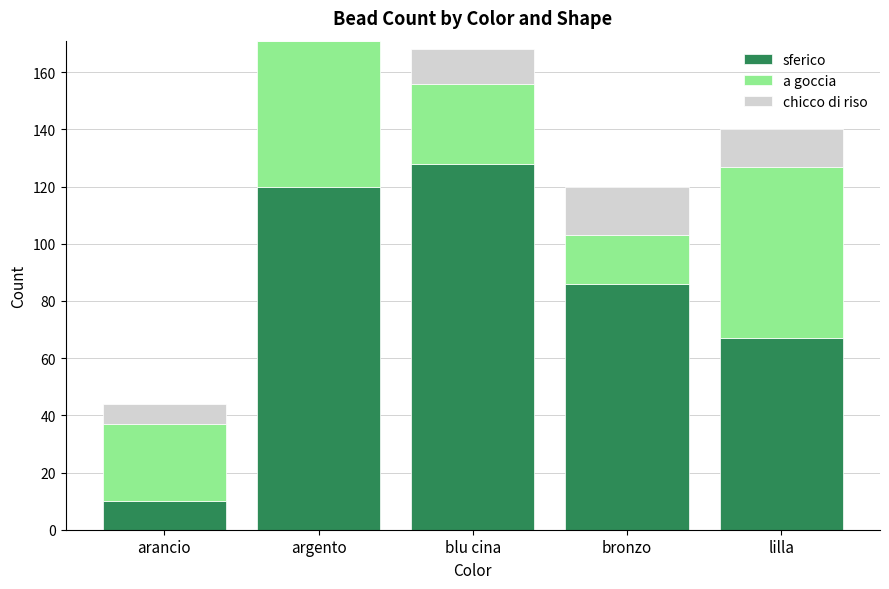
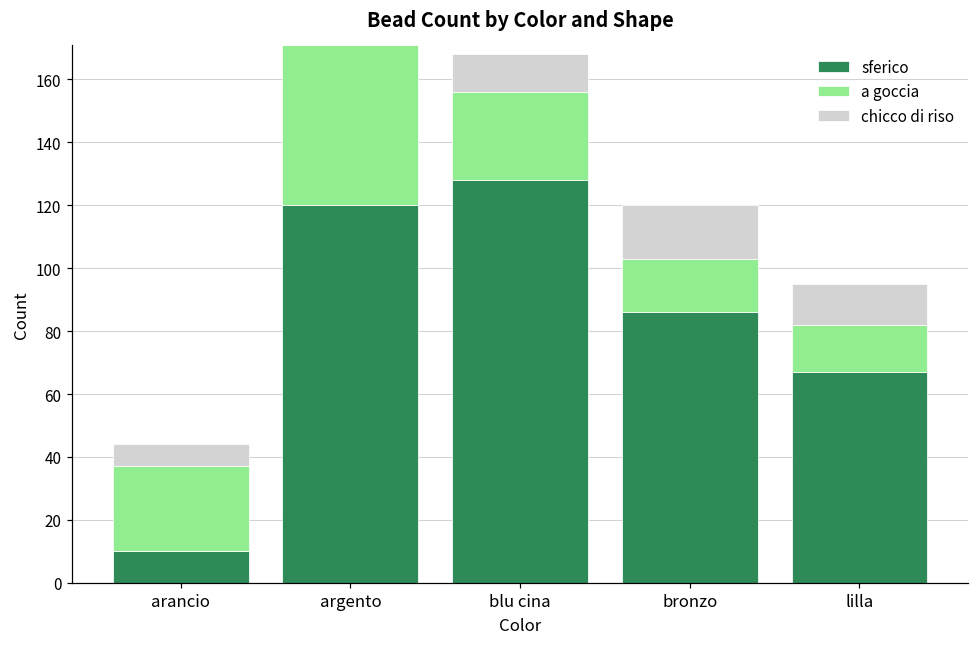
  {
    "sferico": {
      "arancio": 10,
      "argento": 120,
      "blu cina": 128,
      "bronzo": 86,
      "lilla": 67
    },
    "a goccia": {
      "arancio": 27,
      "argento": 51,
      "blu cina": 28,
      "bronzo": 17,
-     "lilla": 60
+     "lilla": 15
    },
    "chicco di riso": {
      "arancio": 7,
      "argento": 0,
      "blu cina": 12,
      "bronzo": 17,
      "lilla": 13
    }
  }
